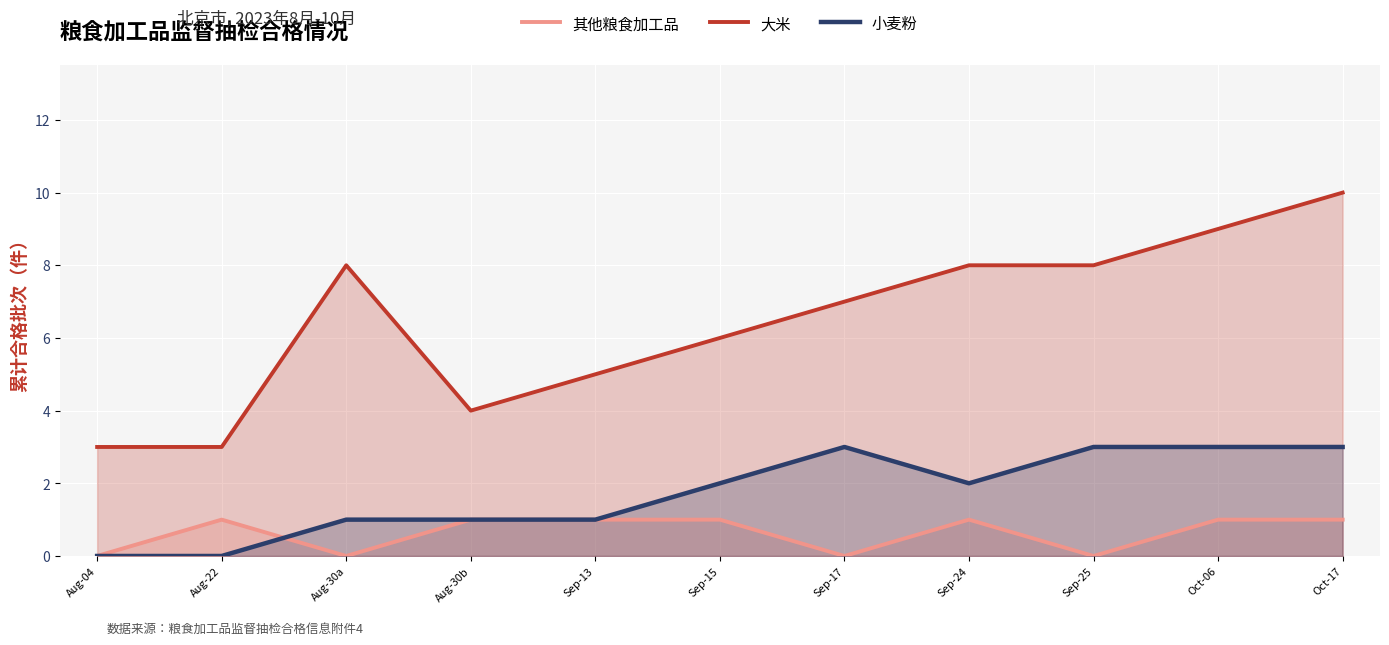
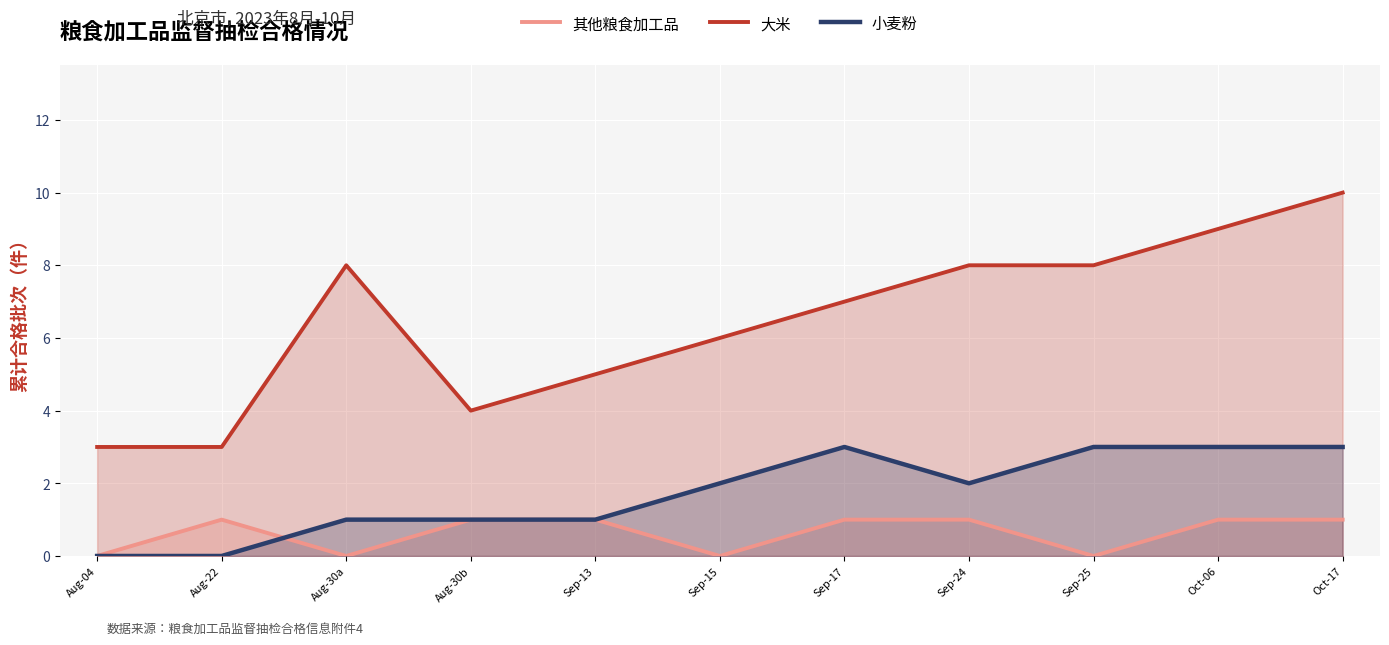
  {
    "其他粮食加工品": {
      "Aug-22": 1,
      "Aug-30a": 0,
-     "Sep-15": 1,
-     "Sep-17": 0,
+     "Sep-15": 0,
+     "Sep-17": 1,
      "Sep-24": 1,
      "Sep-25": 0,
      "Oct-06": 1,
      "Oct-17": 1
    },
    "大米": {
      "Aug-04": 3,
      "Aug-22": 3,
      "Aug-30a": 8,
      "Aug-30b": 4,
      "Sep-13": 5,
      "Sep-15": 6,
      "Sep-17": 7,
      "Sep-24": 8,
      "Sep-25": 8,
      "Oct-06": 9,
      "Oct-17": 10
    },
    "小麦粉": {
      "Aug-22": 0,
      "Aug-30a": 1,
      "Sep-15": 2,
      "Sep-17": 3,
      "Sep-24": 2,
      "Sep-25": 3,
      "Oct-06": 3,
      "Oct-17": 3
    }
  }
